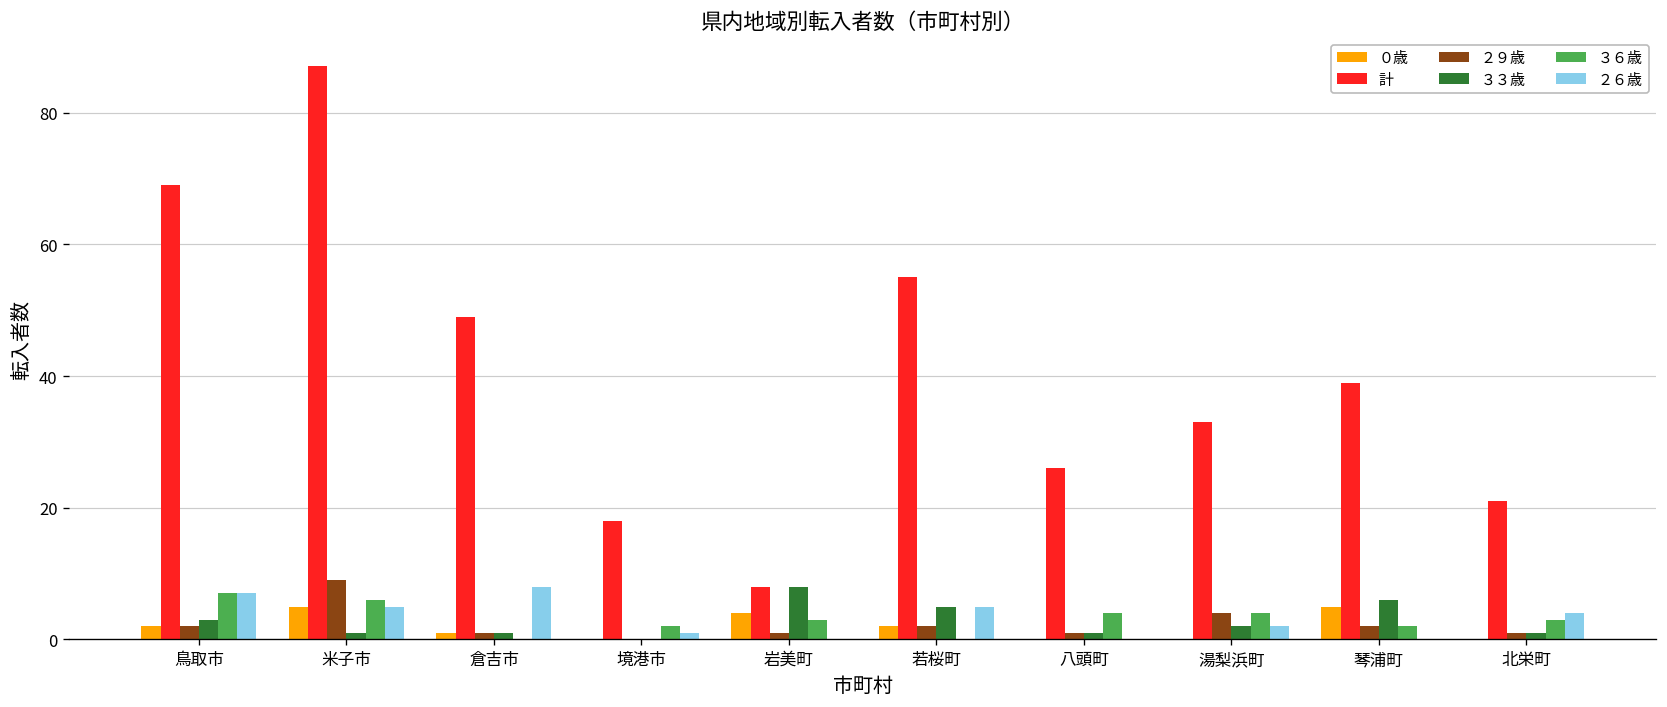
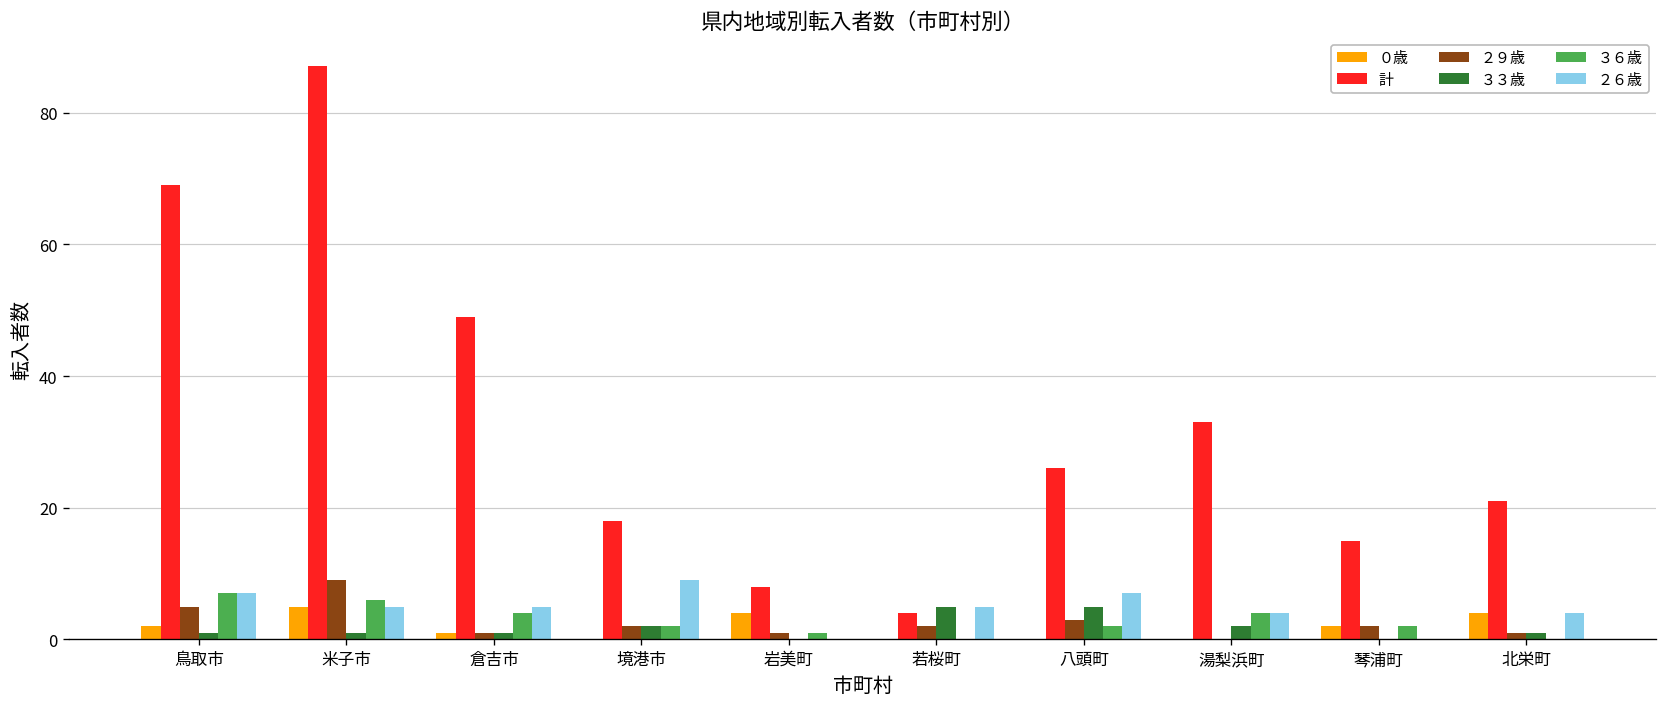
  {
    "０歳": {
      "鳥取市": 2,
      "米子市": 5,
      "倉吉市": 1,
      "境港市": 0,
      "岩美町": 4,
-     "若桜町": 2,
+     "若桜町": 0,
      "八頭町": 0,
      "湯梨浜町": 0,
-     "琴浦町": 5,
-     "北栄町": 0
+     "琴浦町": 2,
+     "北栄町": 4
    },
    "計": {
      "鳥取市": 69,
      "米子市": 87,
      "倉吉市": 49,
      "境港市": 18,
      "岩美町": 8,
-     "若桜町": 55,
+     "若桜町": 4,
      "八頭町": 26,
      "湯梨浜町": 33,
-     "琴浦町": 39,
+     "琴浦町": 15,
      "北栄町": 21
    },
    "２９歳": {
-     "鳥取市": 2,
+     "鳥取市": 5,
      "米子市": 9,
      "倉吉市": 1,
-     "境港市": 0,
+     "境港市": 2,
      "岩美町": 1,
      "若桜町": 2,
-     "八頭町": 1,
-     "湯梨浜町": 4,
+     "八頭町": 3,
+     "湯梨浜町": 0,
      "琴浦町": 2,
      "北栄町": 1
    },
    "３３歳": {
-     "鳥取市": 3,
+     "鳥取市": 1,
      "米子市": 1,
      "倉吉市": 1,
-     "境港市": 0,
-     "岩美町": 8,
+     "境港市": 2,
+     "岩美町": 0,
      "若桜町": 5,
-     "八頭町": 1,
+     "八頭町": 5,
      "湯梨浜町": 2,
-     "琴浦町": 6,
+     "琴浦町": 0,
      "北栄町": 1
    },
    "３６歳": {
      "鳥取市": 7,
      "米子市": 6,
-     "倉吉市": 0,
+     "倉吉市": 4,
      "境港市": 2,
-     "岩美町": 3,
+     "岩美町": 1,
      "若桜町": 0,
-     "八頭町": 4,
+     "八頭町": 2,
      "湯梨浜町": 4,
      "琴浦町": 2,
-     "北栄町": 3
+     "北栄町": 0
    },
    "２６歳": {
      "鳥取市": 7,
      "米子市": 5,
-     "倉吉市": 8,
-     "境港市": 1,
+     "倉吉市": 5,
+     "境港市": 9,
      "岩美町": 0,
      "若桜町": 5,
-     "八頭町": 0,
-     "湯梨浜町": 2,
+     "八頭町": 7,
+     "湯梨浜町": 4,
      "琴浦町": 0,
      "北栄町": 4
    }
  }
